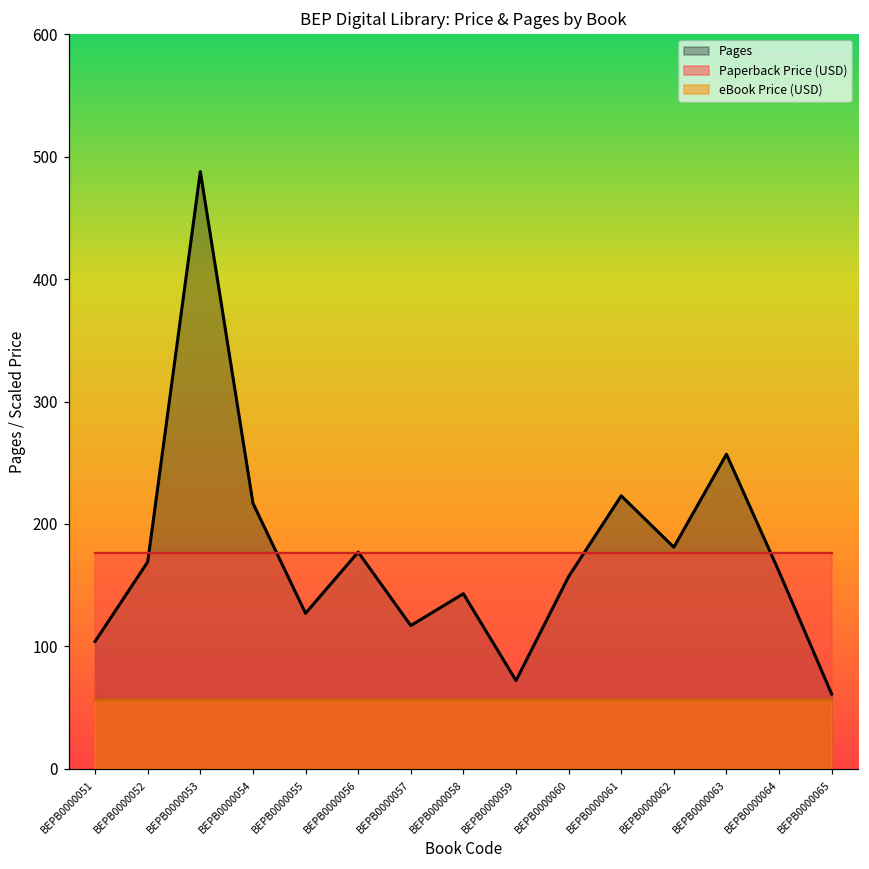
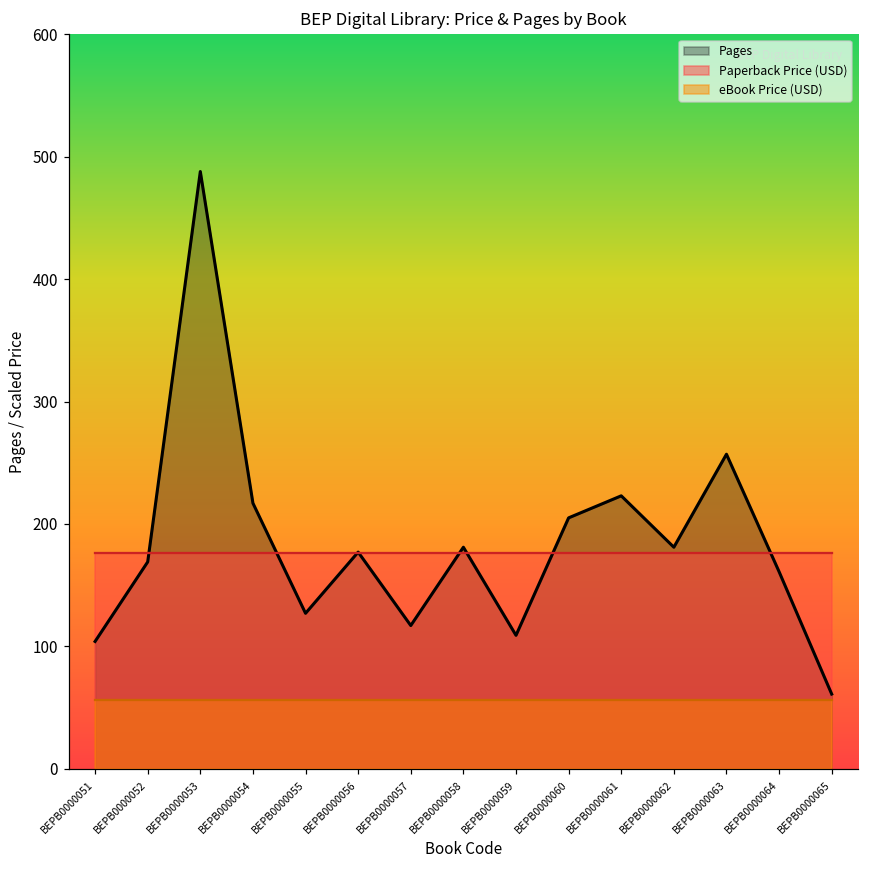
  {
    "Pages": {
      "BEPB0000051": 104,
      "BEPB0000052": 169,
      "BEPB0000053": 488,
      "BEPB0000054": 217,
      "BEPB0000055": 127,
      "BEPB0000057": 117,
-     "BEPB0000058": 143,
-     "BEPB0000059": 72,
-     "BEPB0000060": 157,
+     "BEPB0000058": 181,
+     "BEPB0000059": 109,
+     "BEPB0000060": 205,
      "BEPB0000061": 223,
      "BEPB0000062": 181,
      "BEPB0000063": 257,
      "BEPB0000064": 161,
      "BEPB0000065": 61
    },
    "Paperback Price (USD)": {
      "BEPB0000051": 176,
      "BEPB0000052": 176,
      "BEPB0000053": 176,
      "BEPB0000054": 176,
      "BEPB0000055": 176,
      "BEPB0000057": 176,
      "BEPB0000058": 176,
      "BEPB0000059": 176,
      "BEPB0000060": 176,
      "BEPB0000061": 176,
      "BEPB0000062": 176,
      "BEPB0000063": 176,
      "BEPB0000064": 176,
      "BEPB0000065": 176
    },
    "eBook Price (USD)": {
      "BEPB0000051": 56,
      "BEPB0000052": 56,
      "BEPB0000053": 56,
      "BEPB0000054": 56,
      "BEPB0000055": 56,
      "BEPB0000056": 56,
      "BEPB0000057": 56,
      "BEPB0000058": 56,
      "BEPB0000059": 56,
      "BEPB0000060": 56,
      "BEPB0000061": 56,
      "BEPB0000062": 56,
      "BEPB0000063": 56,
      "BEPB0000064": 56,
      "BEPB0000065": 56
    }
  }
